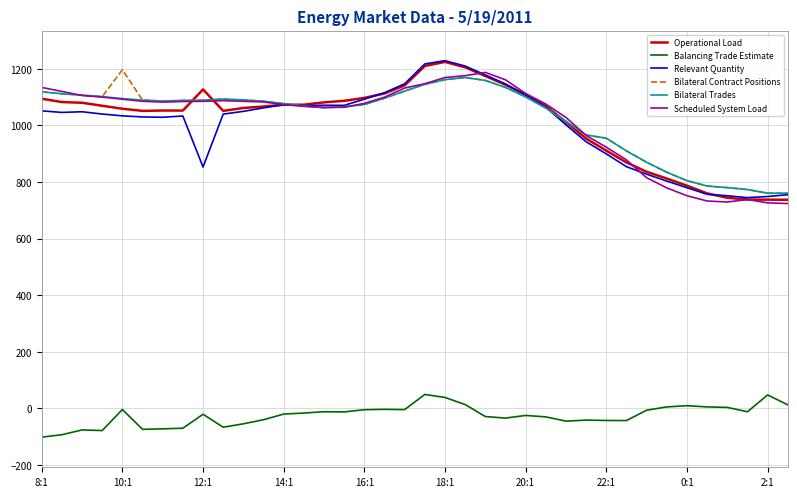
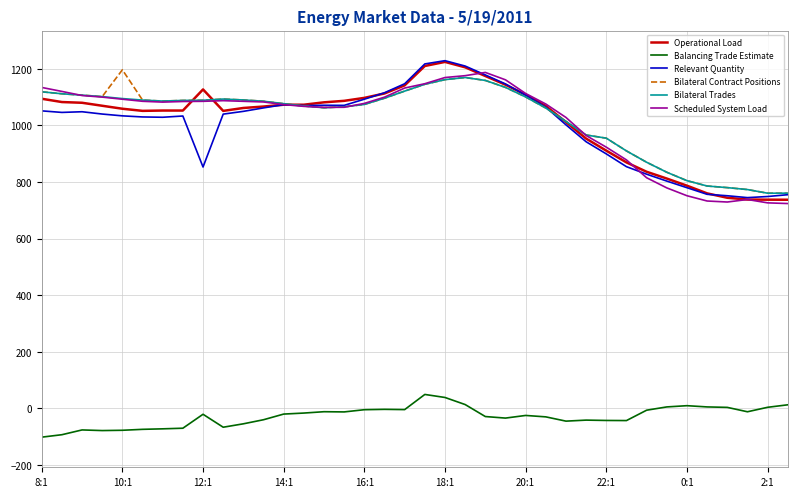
  {
    "Operational Load": {
      "8:1": 1090,
      "10:1": 1060,
      "12:1": 1130,
      "22:1": 910,
      "2:1": 740
    },
    "Balancing Trade Estimate": {
      "8:1": -100,
-     "10:1": 0,
+     "10:1": -80,
      "12:1": -20,
      "14:1": -20,
      "16:1": 0,
      "18:1": 40,
      "20:1": -30,
      "22:1": -40,
      "0:1": 10,
-     "2:1": 50
+     "2:1": 0
    },
    "Relevant Quantity": {
      "8:1": 1050,
      "10:1": 1030,
      "12:1": 850,
      "22:1": 900,
      "2:1": 750
    },
    "Bilateral Contract Positions": {
      "10:1": 1200
    },
    "Scheduled System Load": {
      "8:1": 1130,
      "22:1": 920,
      "0:1": 750,
      "2:1": 730
    }
  }
